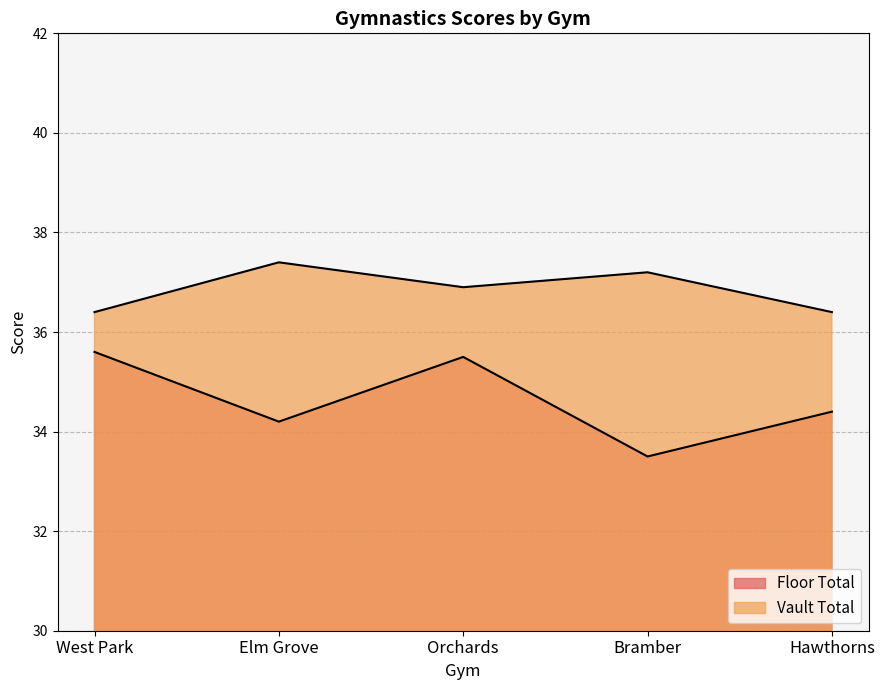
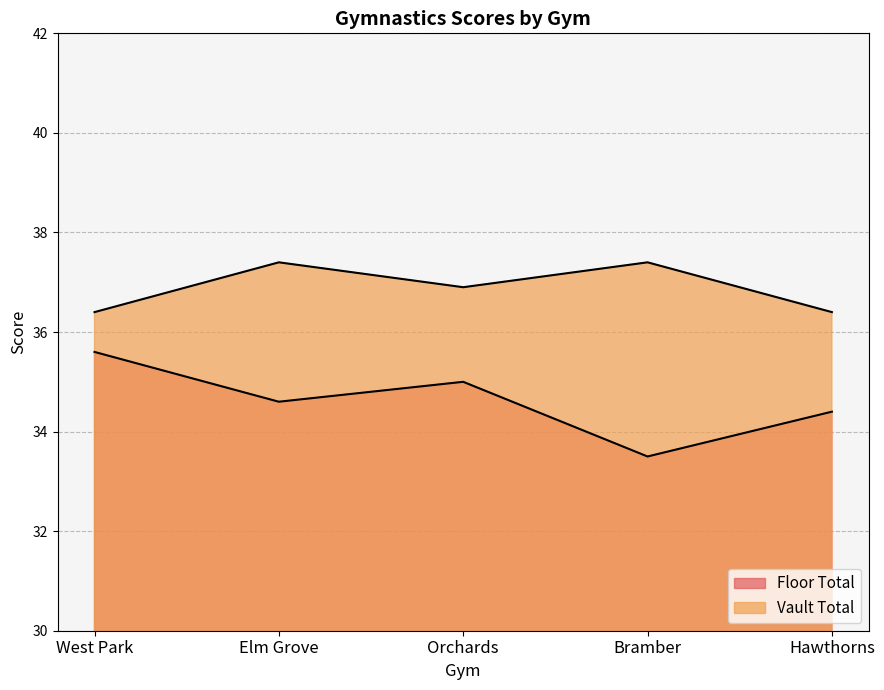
  {
    "Floor Total": {
      "West Park": 35.6,
-     "Elm Grove": 34.2,
-     "Orchards": 35.5,
+     "Elm Grove": 34.6,
+     "Orchards": 35.0,
      "Bramber": 33.5,
      "Hawthorns": 34.4
    },
    "Vault Total": {
      "West Park": 36.4,
      "Elm Grove": 37.4,
      "Orchards": 36.9,
-     "Bramber": 37.2,
+     "Bramber": 37.4,
      "Hawthorns": 36.4
    }
  }
